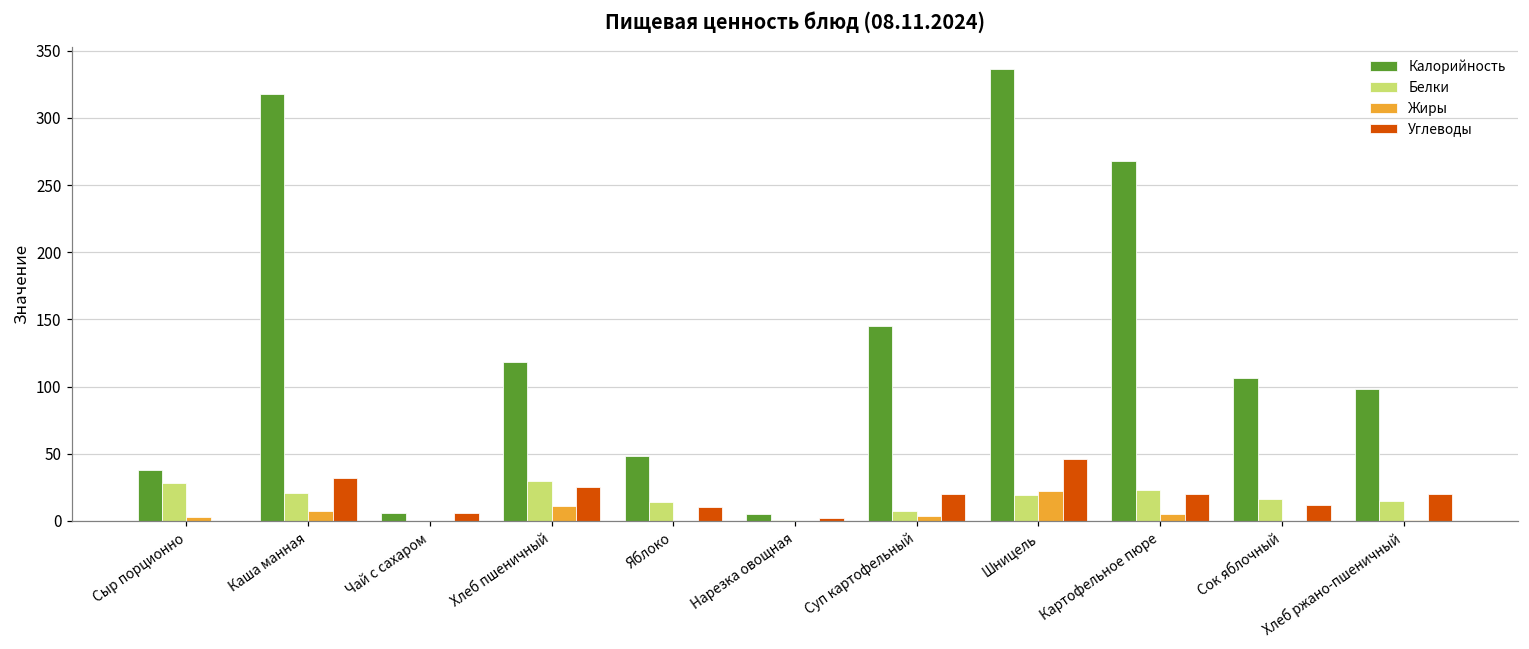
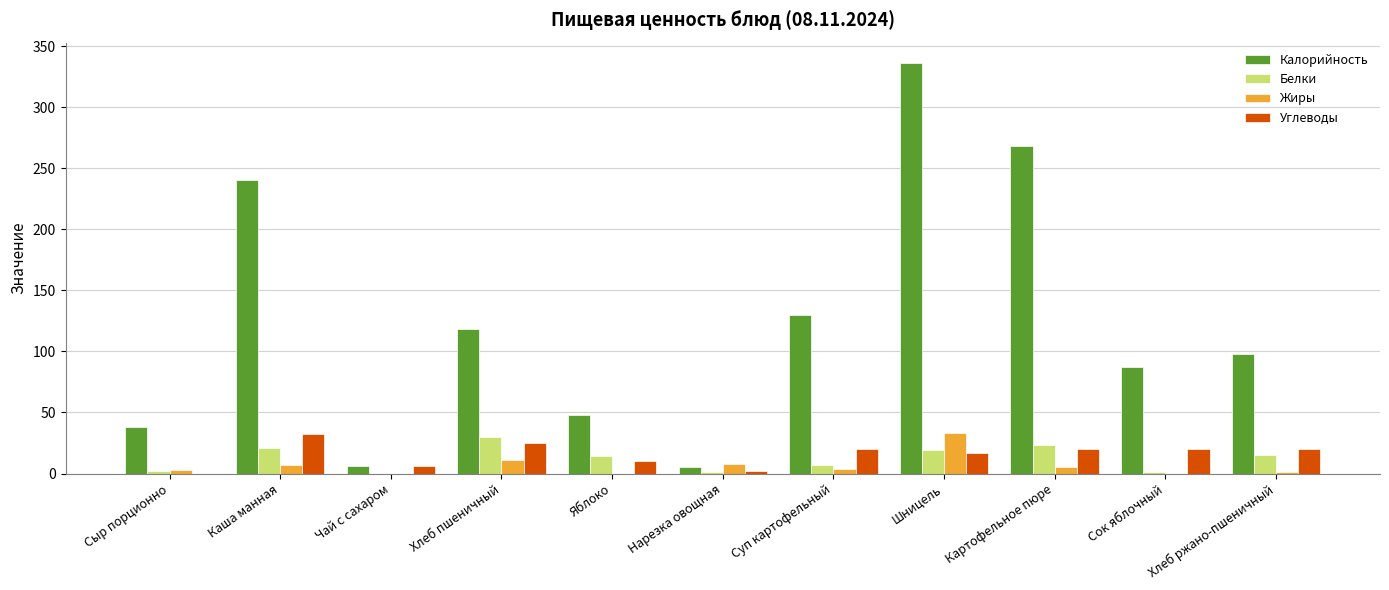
  {
    "Калорийность": {
      "Сыр порционно": 38,
-     "Каша манная": 318,
+     "Каша манная": 240,
      "Чай с сахаром": 6,
      "Хлеб пшеничный": 118,
      "Яблоко": 48,
      "Нарезка овощная": 5,
-     "Суп картофельный": 145,
+     "Суп картофельный": 130,
      "Шницель": 336,
      "Картофельное пюре": 268,
-     "Сок яблочный": 106,
+     "Сок яблочный": 87,
      "Хлеб ржано-пшеничный": 98
    },
    "Белки": {
-     "Сыр порционно": 28,
+     "Сыр порционно": 2,
      "Каша манная": 21,
      "Чай с сахаром": 0,
      "Хлеб пшеничный": 30,
      "Яблоко": 14,
      "Суп картофельный": 7,
      "Шницель": 19,
      "Картофельное пюре": 23,
-     "Сок яблочный": 16,
+     "Сок яблочный": 1,
      "Хлеб ржано-пшеничный": 15
    },
    "Жиры": {
      "Сыр порционно": 3,
      "Каша манная": 7,
      "Чай с сахаром": 0,
      "Хлеб пшеничный": 11,
      "Яблоко": 0,
-     "Нарезка овощная": 0,
+     "Нарезка овощная": 8,
      "Суп картофельный": 4,
-     "Шницель": 22,
+     "Шницель": 33,
      "Картофельное пюре": 5,
      "Сок яблочный": 0
    },
    "Углеводы": {
      "Сыр порционно": 0,
      "Каша манная": 32,
      "Чай с сахаром": 6,
      "Хлеб пшеничный": 25,
      "Яблоко": 10,
      "Суп картофельный": 20,
-     "Шницель": 46,
+     "Шницель": 17,
      "Картофельное пюре": 20,
-     "Сок яблочный": 12,
+     "Сок яблочный": 20,
      "Хлеб ржано-пшеничный": 20
    }
  }
